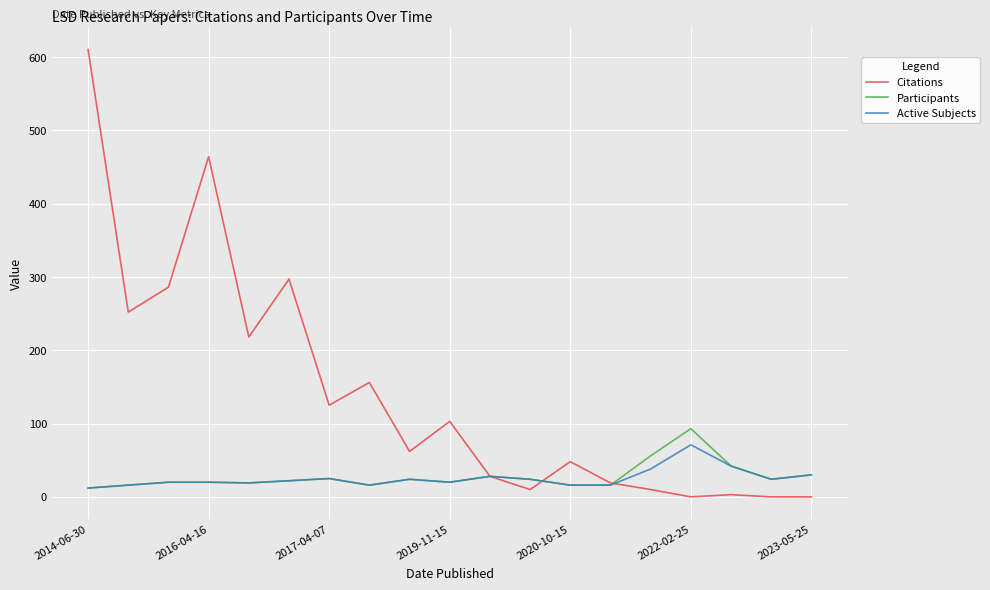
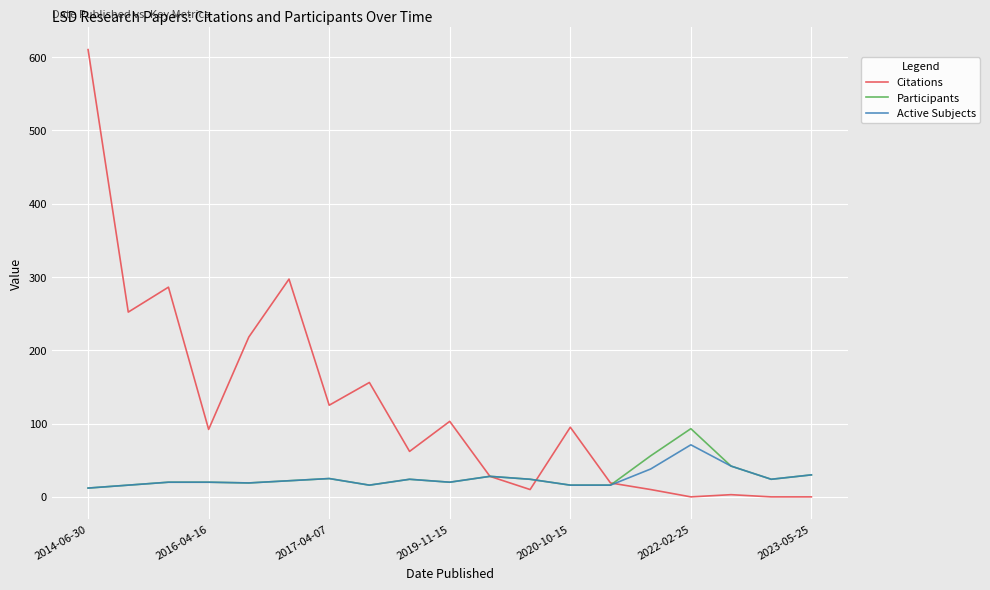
  {
    "Citations": {
      "2014-06-30": 610,
-     "2016-04-16": 460,
+     "2016-04-16": 90,
      "2017-04-07": 130,
      "2019-11-15": 100,
-     "2020-10-15": 50,
+     "2020-10-15": 100,
      "2022-02-25": 0,
      "2023-05-25": 0
    },
    "Participants": {
      "2022-02-25": 90
    },
    "Active Subjects": {
      "2022-02-25": 70
    }
  }
